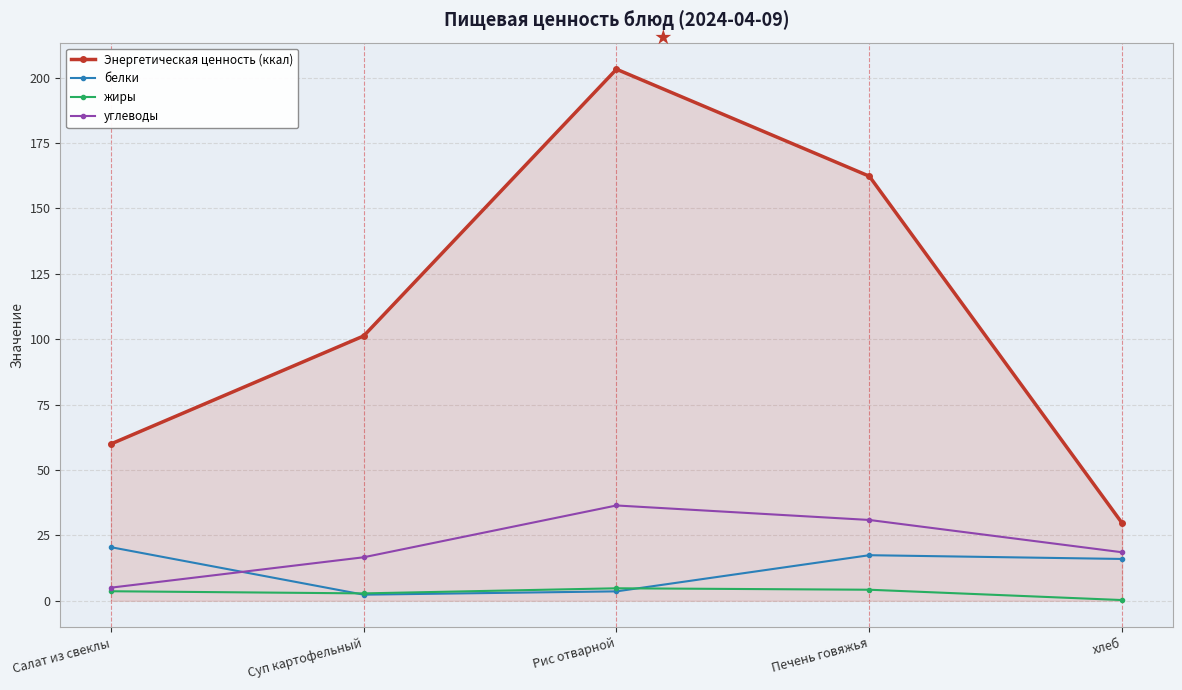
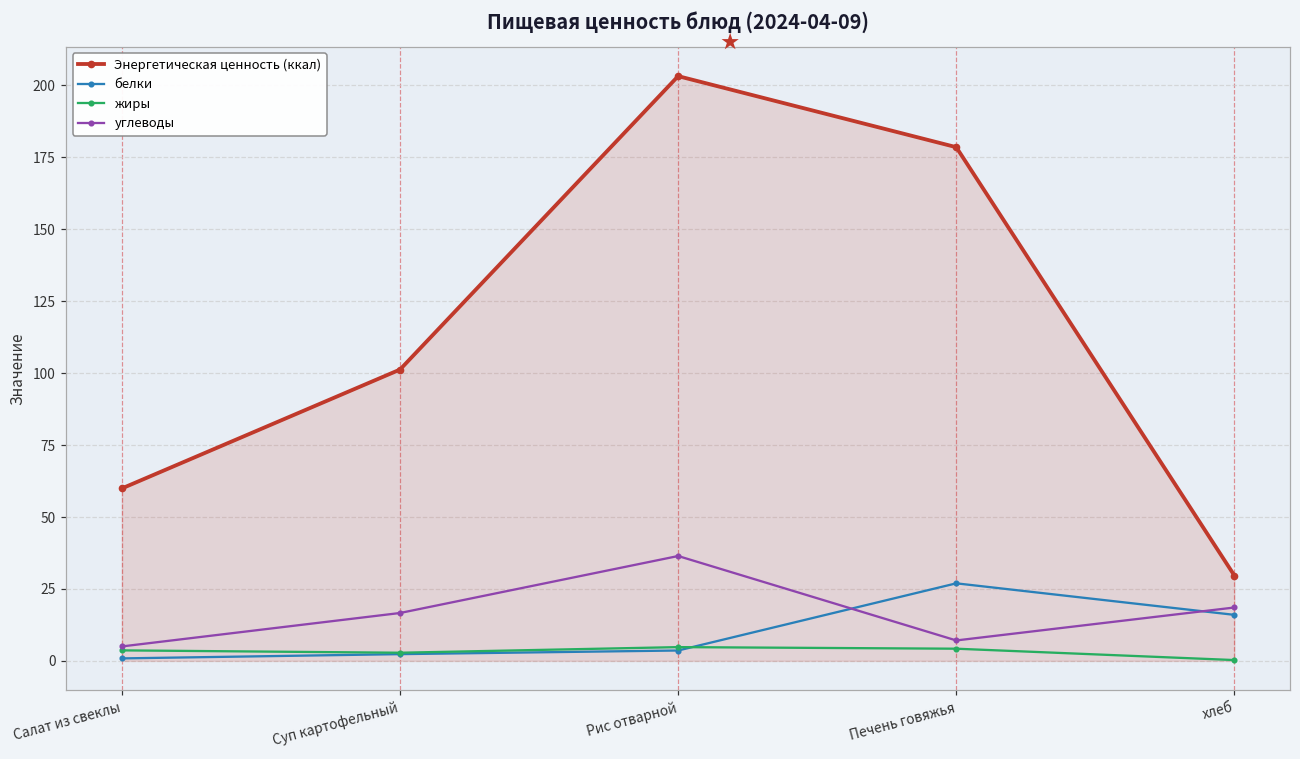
  {
    "Энергетическая ценность (ккал)": {
      "Салат из свеклы": 60,
      "Суп картофельный": 101,
      "Рис отварной": 203,
-     "Печень говяжья": 162,
+     "Печень говяжья": 179,
      "хлеб": 30
    },
    "белки": {
-     "Салат из свеклы": 21,
+     "Салат из свеклы": 1,
      "Рис отварной": 4,
-     "Печень говяжья": 17,
+     "Печень говяжья": 27,
      "хлеб": 16
    },
    "жиры": {
      "Салат из свеклы": 4,
      "Рис отварной": 5,
      "Печень говяжья": 4,
      "хлеб": 0
    },
    "углеводы": {
      "Салат из свеклы": 5,
      "Суп картофельный": 17,
      "Рис отварной": 36,
-     "Печень говяжья": 31,
+     "Печень говяжья": 7,
      "хлеб": 19
    }
  }
